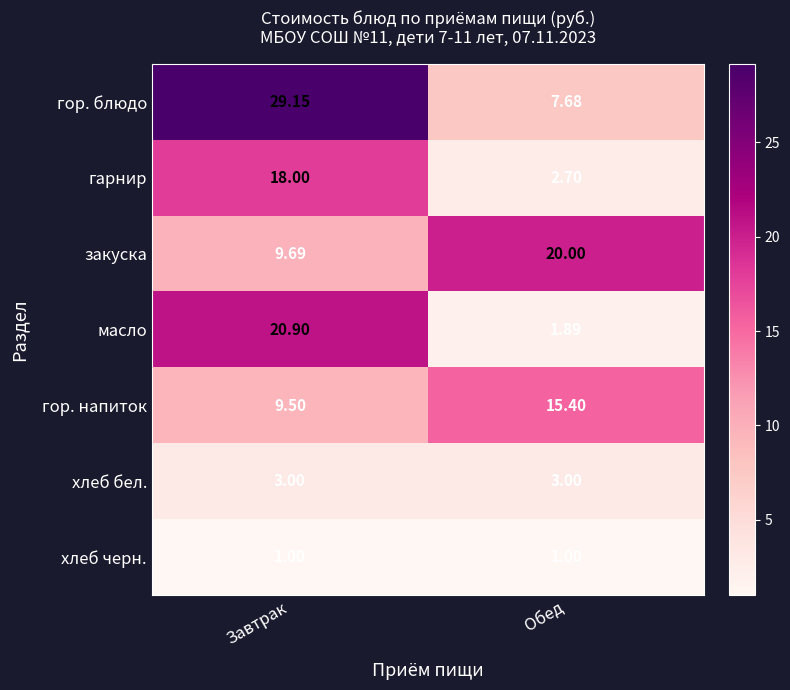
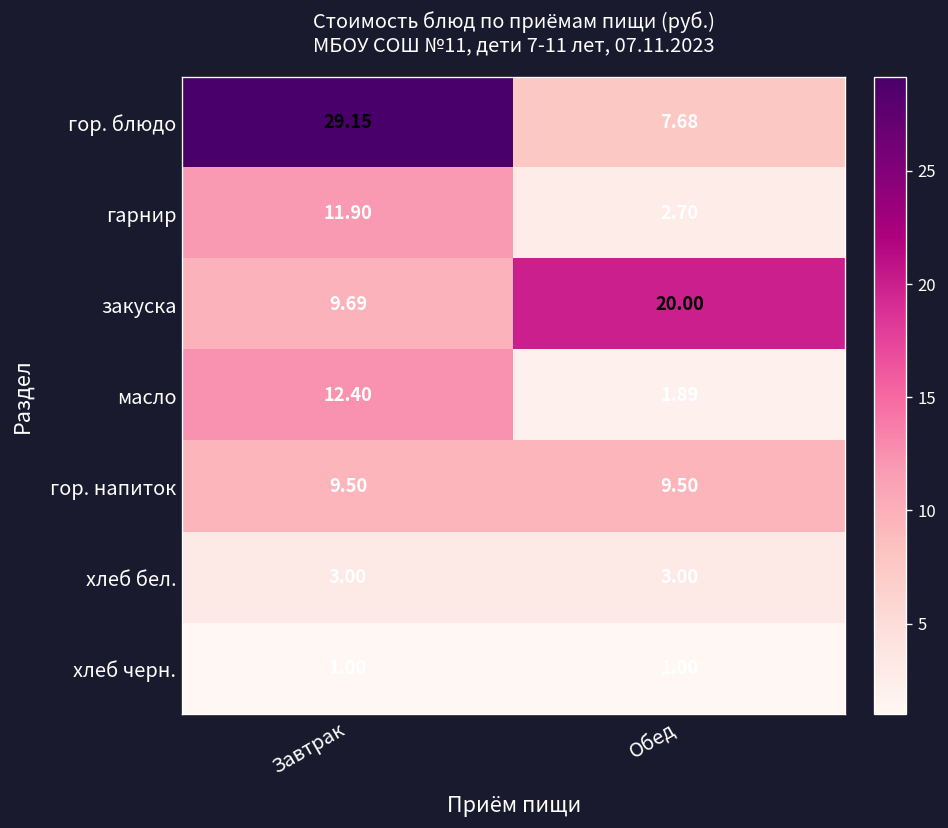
  {
    "гор. блюдо": {
      "Завтрак": 29.15,
      "Обед": 7.68
    },
    "гарнир": {
-     "Завтрак": 18.00
+     "Завтрак": 11.90
    },
    "закуска": {
      "Завтрак": 9.69,
      "Обед": 20.00
    },
    "масло": {
-     "Завтрак": 20.90
+     "Завтрак": 12.40
    },
    "гор. напиток": {
      "Завтрак": 9.50,
-     "Обед": 15.40
+     "Обед": 9.50
    }
  }
